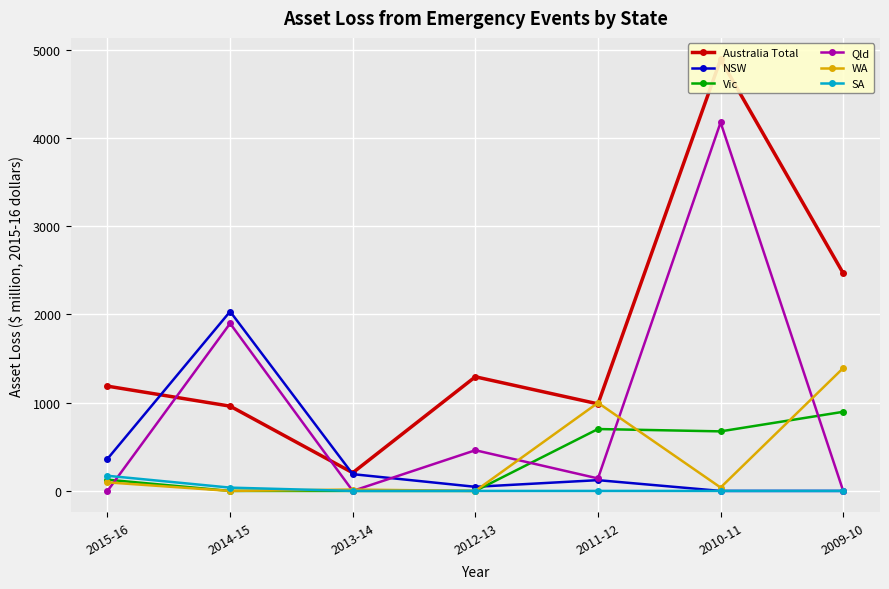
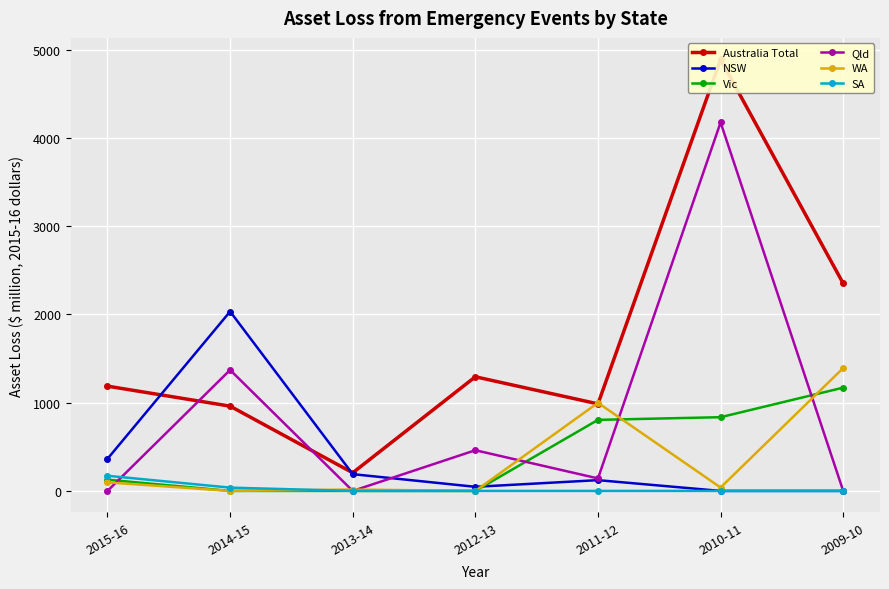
  {
    "Australia Total": {
      "2015-16": 1200,
      "2014-15": 1000,
      "2012-13": 1300,
-     "2009-10": 2500
+     "2009-10": 2400
    },
    "NSW": {
      "2015-16": 400,
      "2014-15": 2000,
      "2012-13": 0
    },
    "Vic": {
      "2015-16": 100,
-     "2011-12": 700,
-     "2010-11": 700,
-     "2009-10": 900
+     "2011-12": 800,
+     "2010-11": 800,
+     "2009-10": 1200
    },
    "Qld": {
      "2015-16": 0,
-     "2014-15": 1900,
+     "2014-15": 1400,
      "2012-13": 500,
      "2010-11": 4200
    },
    "WA": {
      "2015-16": 100,
      "2010-11": 0,
      "2009-10": 1400
    },
    "SA": {
      "2015-16": 200,
      "2014-15": 0,
      "2011-12": 0
    }
  }
